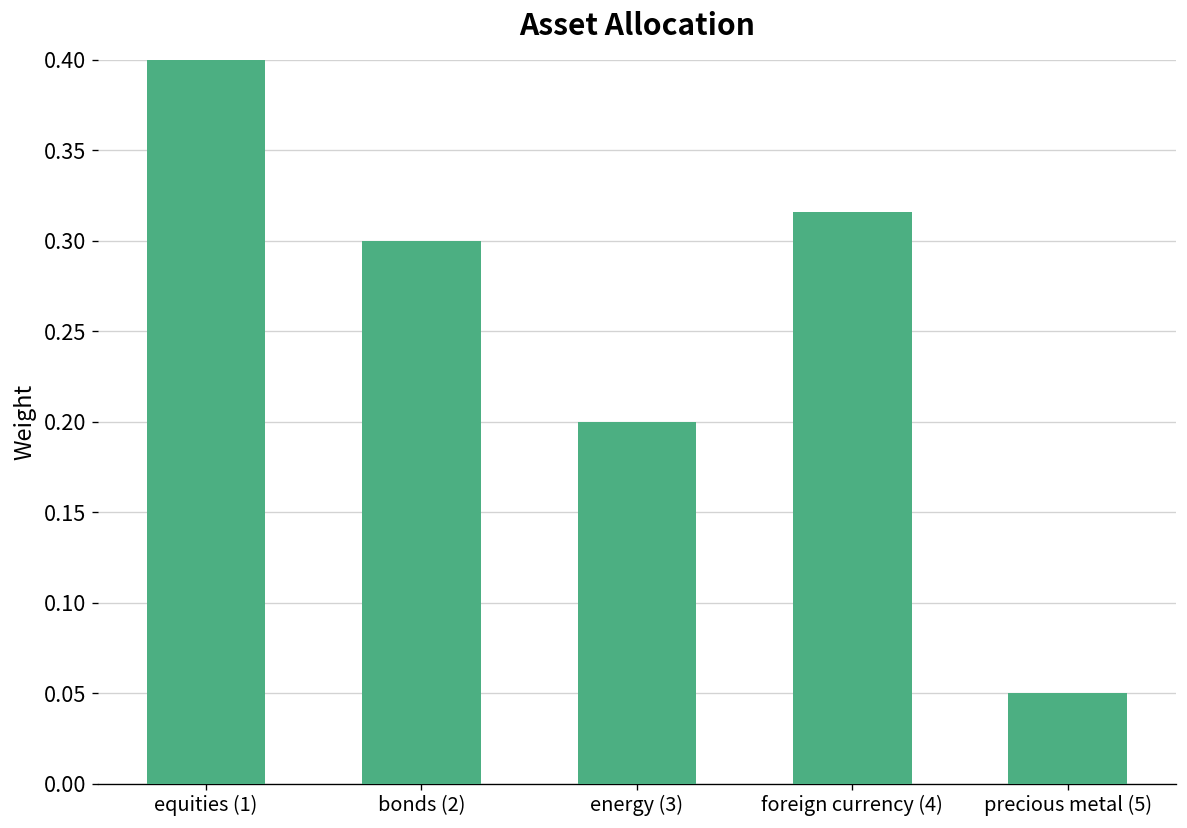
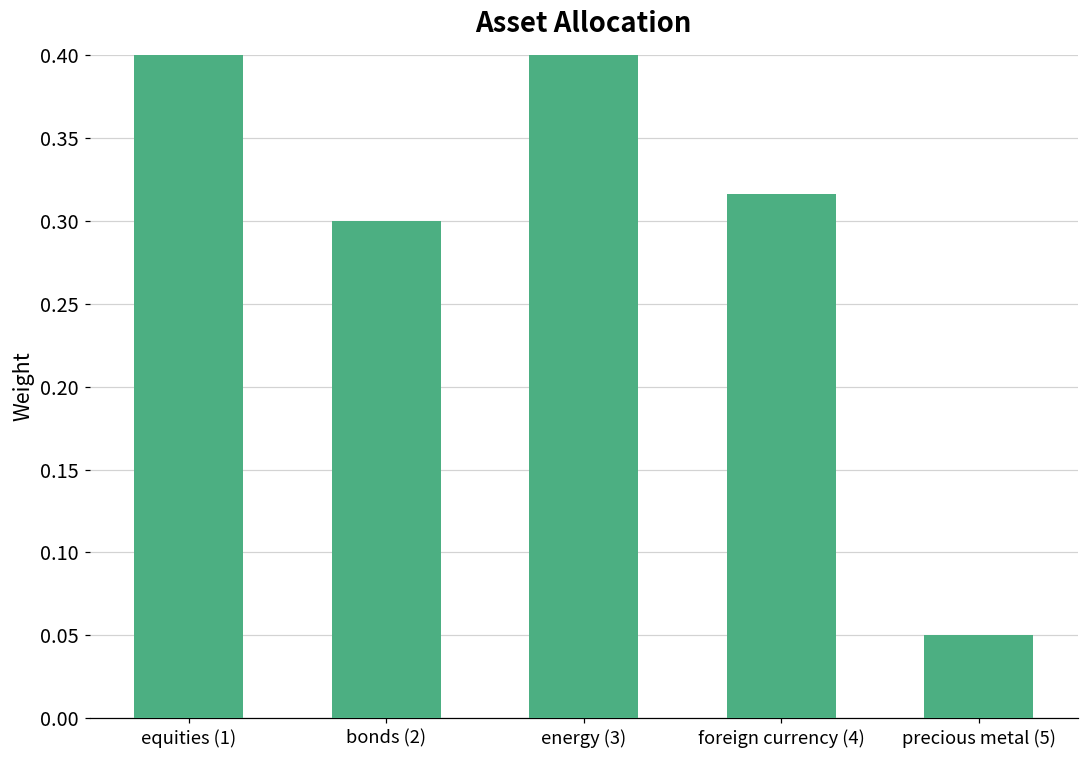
  {
    "bonds (2)": 0.3,
-   "energy (3)": 0.2,
+   "energy (3)": 0.4,
    "foreign currency (4)": 0.316,
    "precious metal (5)": 0.050
  }
